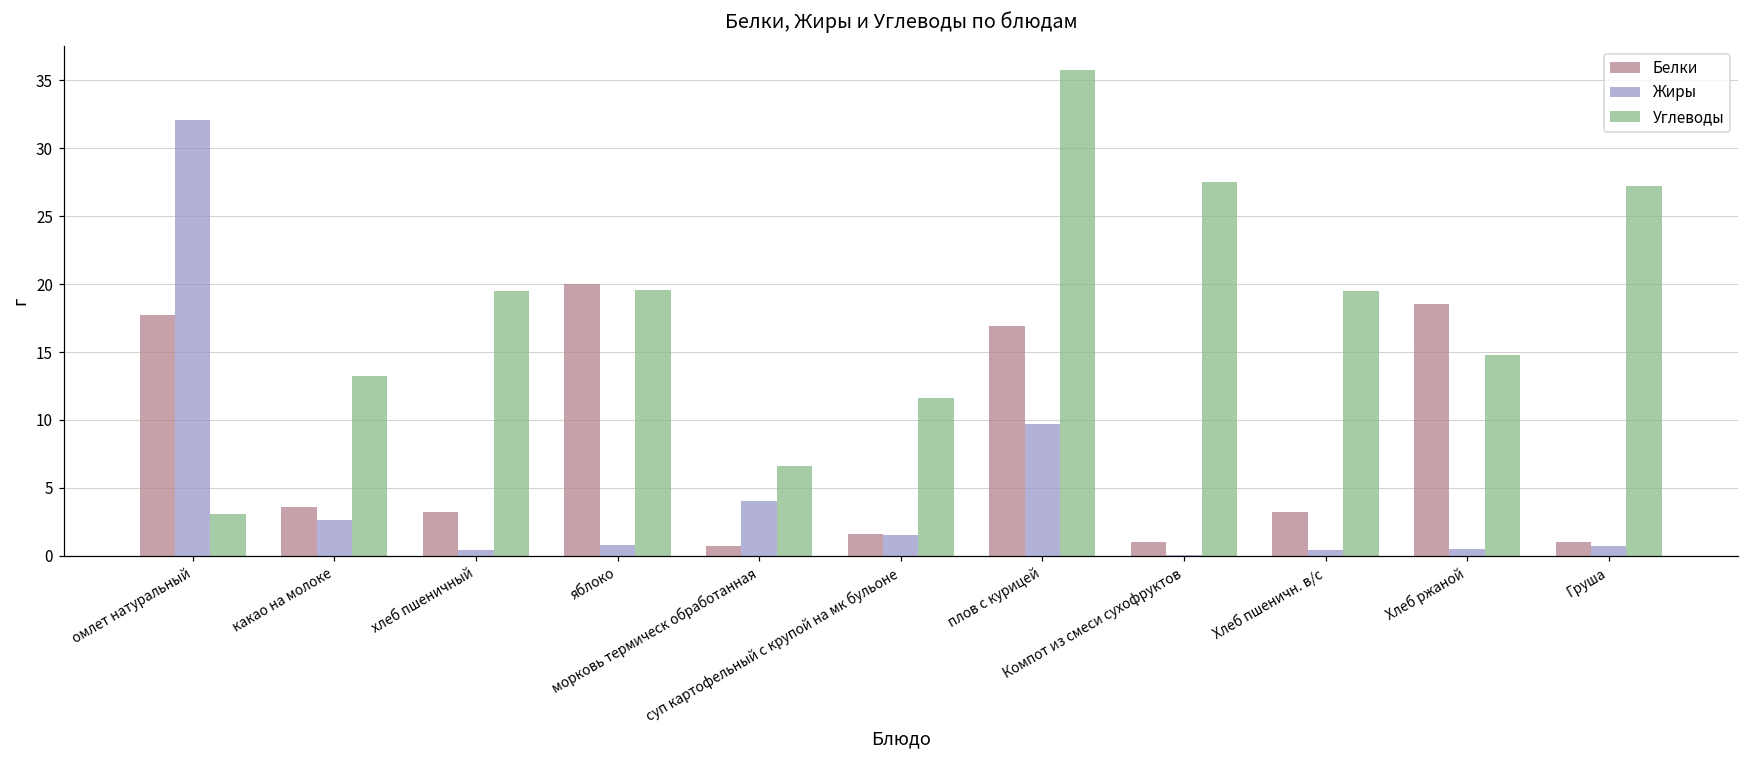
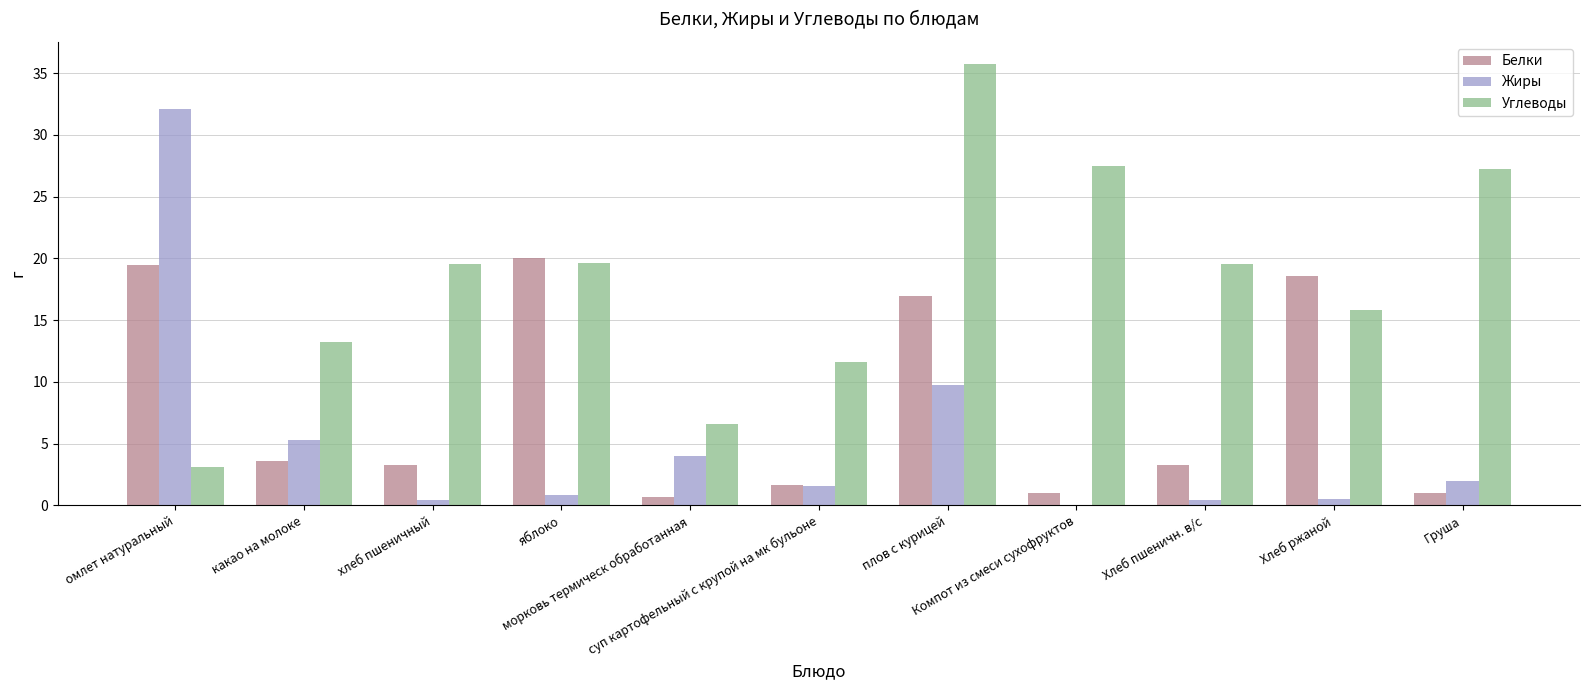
  {
    "Белки": {
-     "омлет натуральный": 17.7,
+     "омлет натуральный": 19.5,
      "какао на молоке": 3.6,
      "хлеб пшеничный": 3.2,
      "яблоко": 20.0,
      "морковь термическ обработанная": 0.7,
      "суп картофельный с крупой на мк бульоне": 1.6,
      "плов с курицей": 16.9,
      "Компот из смеси сухофруктов": 1.0,
      "Хлеб пшеничн. в/с": 3.2,
      "Хлеб ржаной": 18.6,
      "Груша": 1.0
    },
    "Жиры": {
      "омлет натуральный": 32.1,
-     "какао на молоке": 2.7,
+     "какао на молоке": 5.3,
      "хлеб пшеничный": 0.4,
      "яблоко": 0.8,
      "морковь термическ обработанная": 4.0,
      "суп картофельный с крупой на мк бульоне": 1.5,
      "плов с курицей": 9.7,
      "Хлеб пшеничн. в/с": 0.4,
      "Хлеб ржаной": 0.5,
-     "Груша": 0.8
+     "Груша": 2.0
    },
    "Углеводы": {
      "омлет натуральный": 3.1,
      "какао на молоке": 13.2,
      "хлеб пшеничный": 19.5,
      "яблоко": 19.6,
      "морковь термическ обработанная": 6.6,
      "суп картофельный с крупой на мк бульоне": 11.6,
      "плов с курицей": 35.7,
      "Компот из смеси сухофруктов": 27.5,
      "Хлеб пшеничн. в/с": 19.5,
-     "Хлеб ржаной": 14.8,
+     "Хлеб ржаной": 15.8,
      "Груша": 27.3
    }
  }
